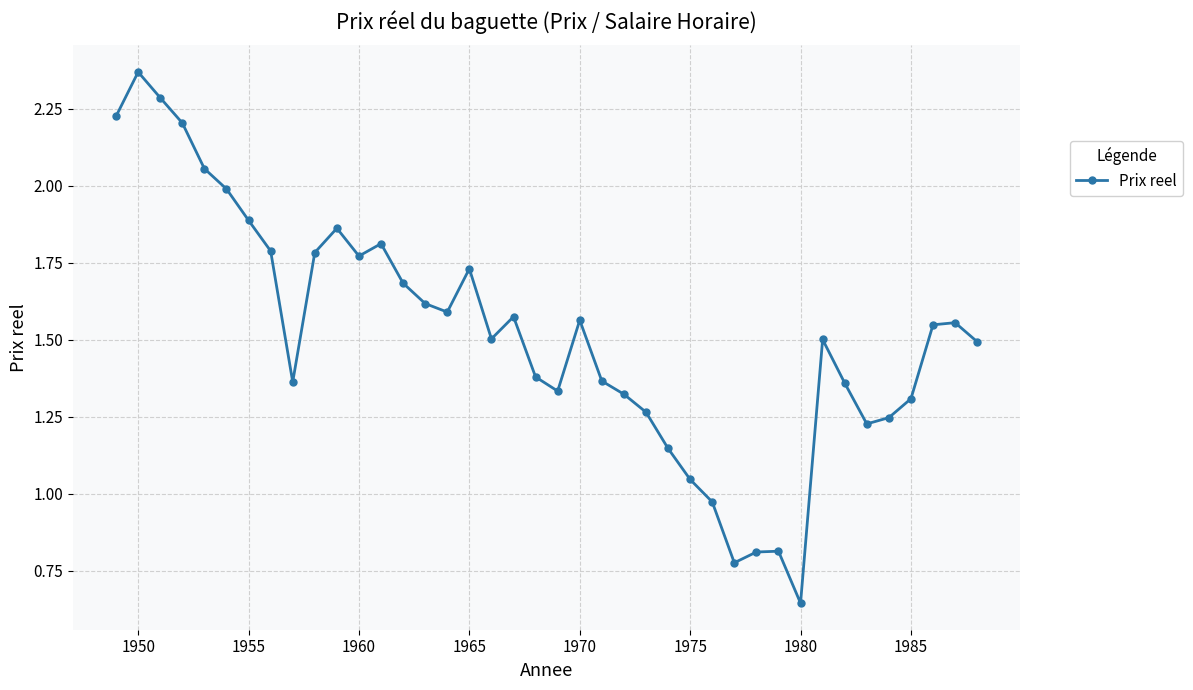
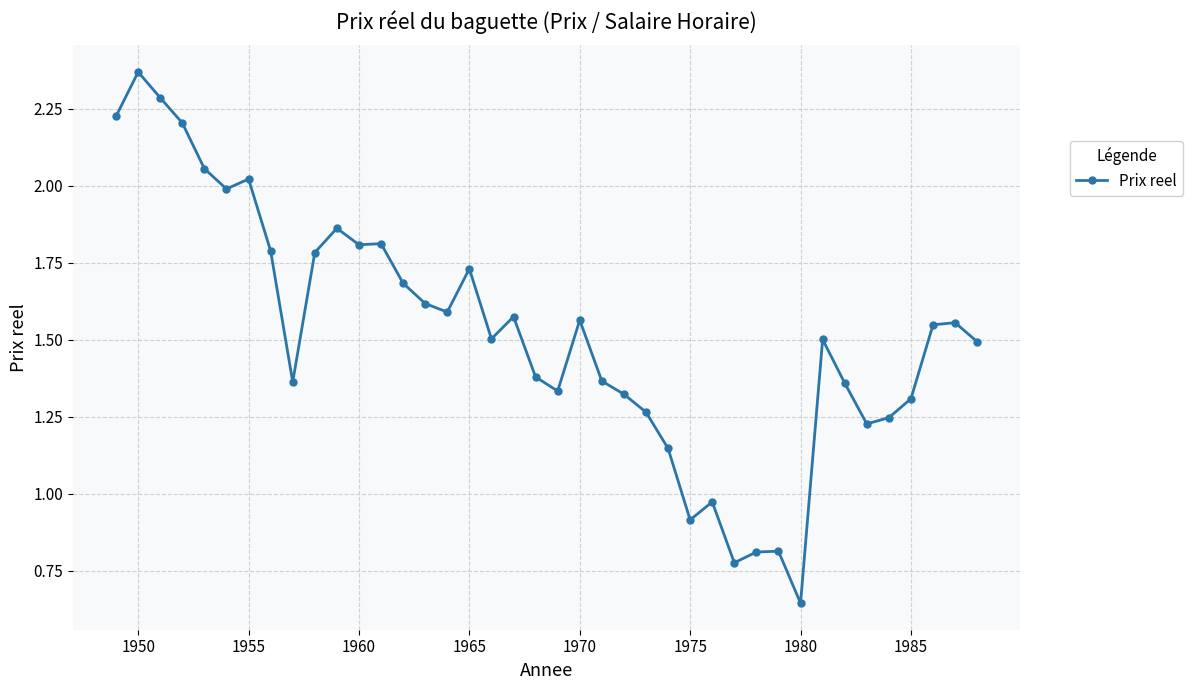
  {
    "1950": 2.37,
-   "1955": 1.89,
-   "1960": 1.77,
+   "1955": 2.02,
+   "1960": 1.81,
    "1965": 1.73,
    "1970": 1.56,
-   "1975": 1.05,
+   "1975": 0.92,
    "1980": 0.64,
    "1985": 1.31
  }
